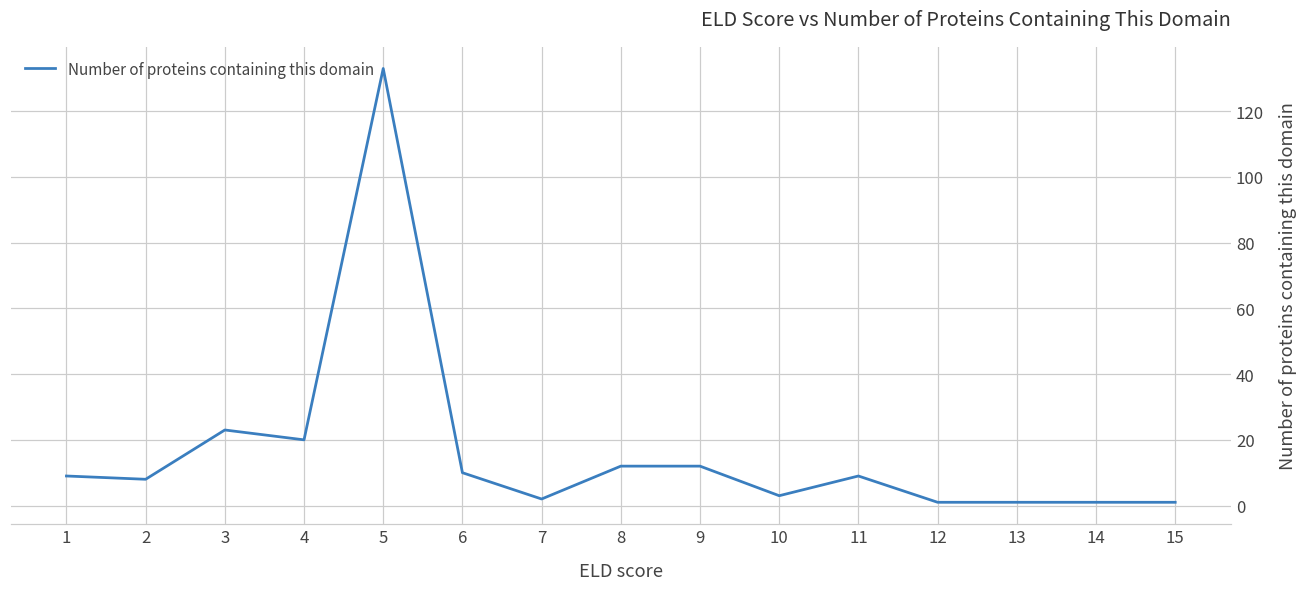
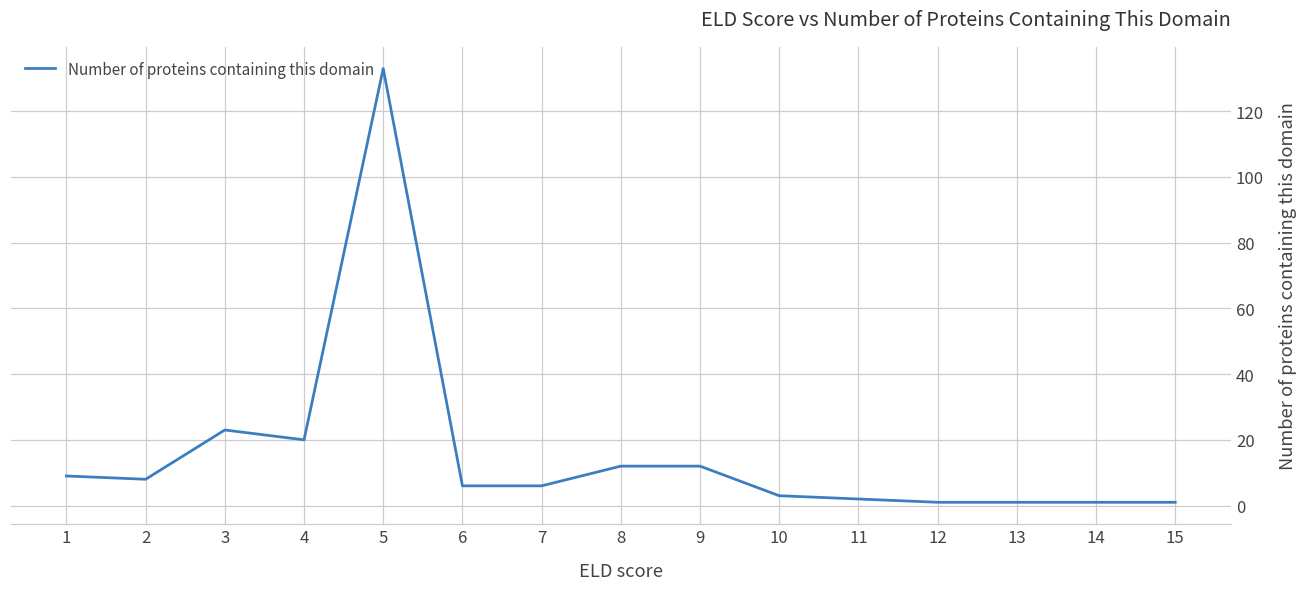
  {
    "1": 9,
    "2": 8,
    "3": 23,
    "4": 20,
    "5": 133,
-   "6": 10,
-   "7": 2,
+   "6": 6,
+   "7": 6,
    "8": 12,
    "9": 12,
    "10": 3,
-   "11": 9,
+   "11": 2,
    "12": 1,
    "13": 1,
    "14": 1,
    "15": 1
  }
